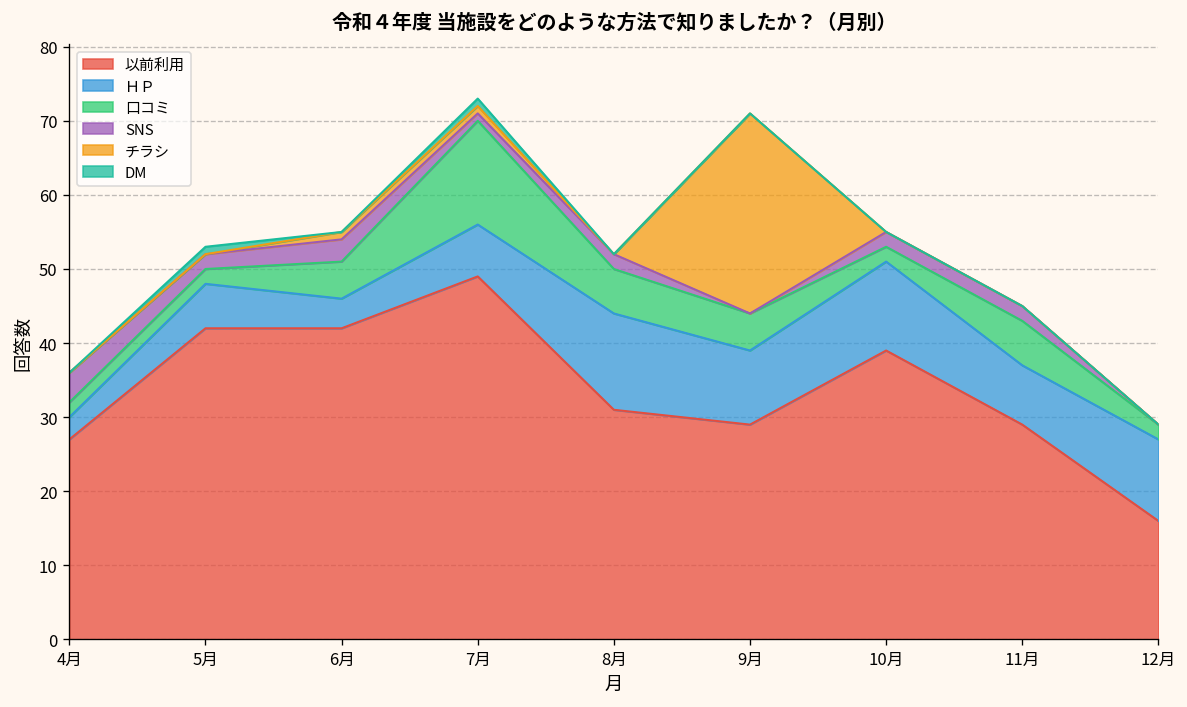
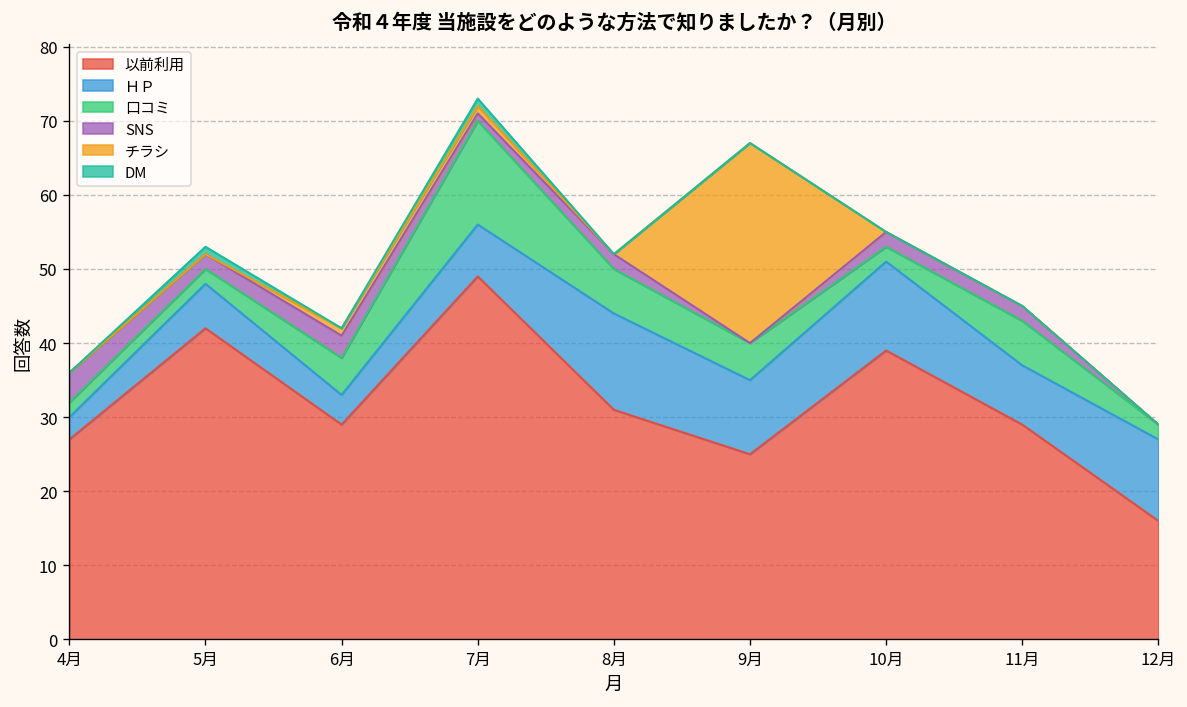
  {
    "以前利用": {
      "4月": 27,
      "5月": 42,
-     "6月": 42,
+     "6月": 29,
      "7月": 49,
      "8月": 31,
-     "9月": 29,
+     "9月": 25,
      "10月": 39,
      "11月": 29,
      "12月": 16
    },
    "ＨＰ": {
      "4月": 3,
      "5月": 6,
      "6月": 4,
      "7月": 7,
      "8月": 13,
      "9月": 10,
      "10月": 12,
      "11月": 8,
      "12月": 11
    },
    "SNS": {
      "6月": 3,
      "7月": 1
    },
    "チラシ": {
      "7月": 1
    }
  }
